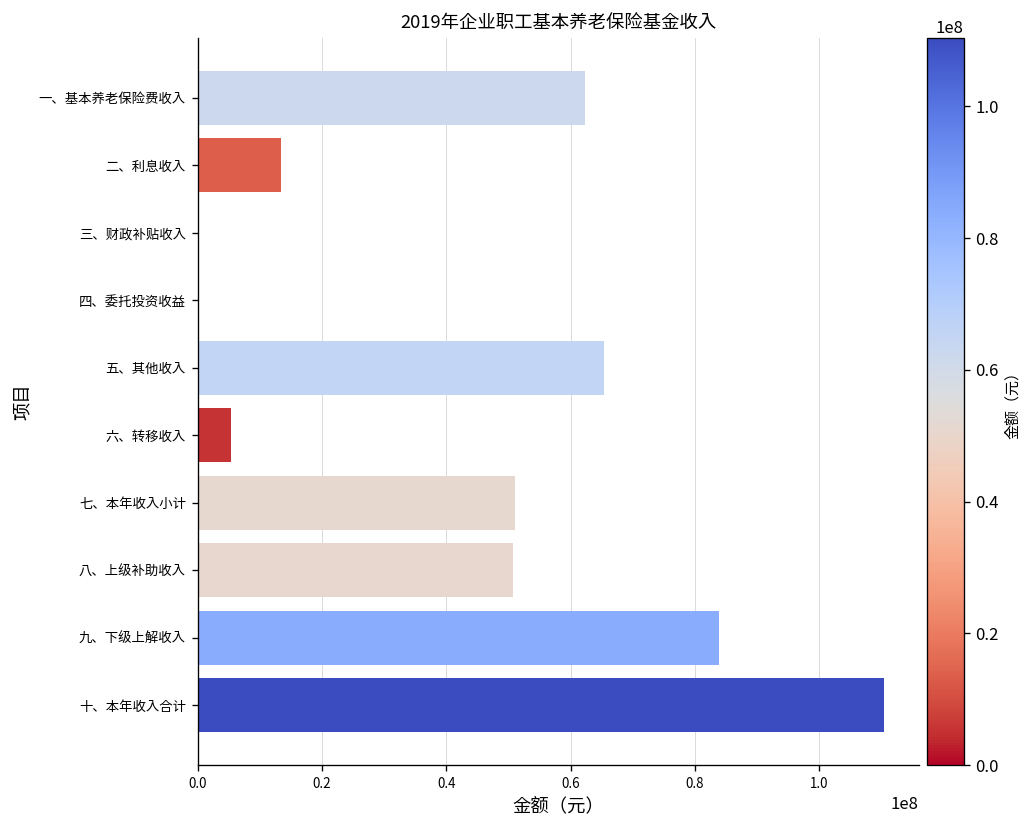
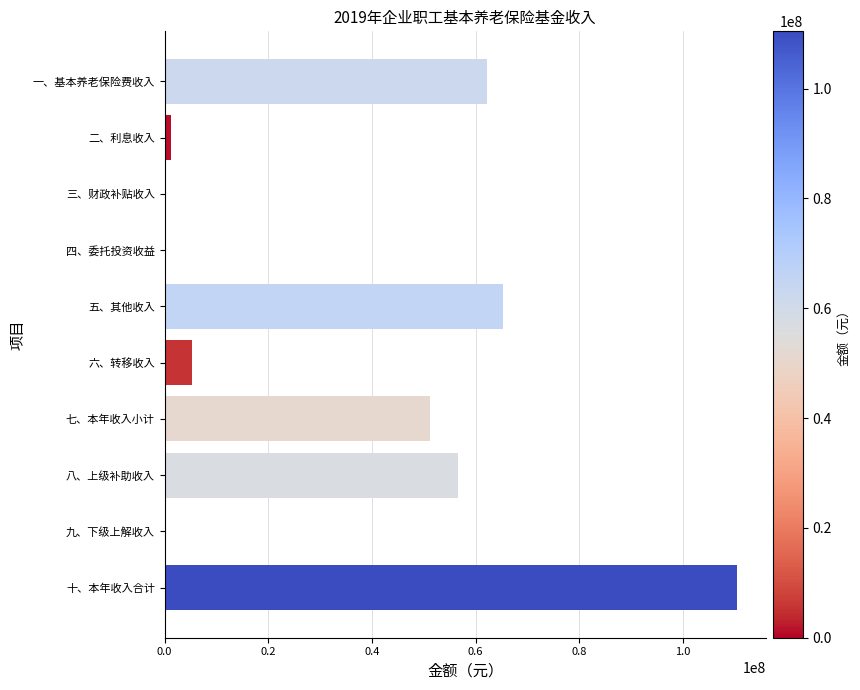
  {
    "一、基本养老保险费收入": 62000000,
-   "二、利息收入": 13000000,
+   "二、利息收入": 1000000,
    "三、财政补贴收入": 0,
    "四、委托投资收益": 0,
    "五、其他收入": 65000000,
    "六、转移收入": 5000000,
    "七、本年收入小计": 51000000,
-   "八、上级补助收入": 51000000,
-   "九、下级上解收入": 84000000,
+   "八、上级补助收入": 57000000,
+   "九、下级上解收入": 0,
    "十、本年收入合计": 110000000
  }
